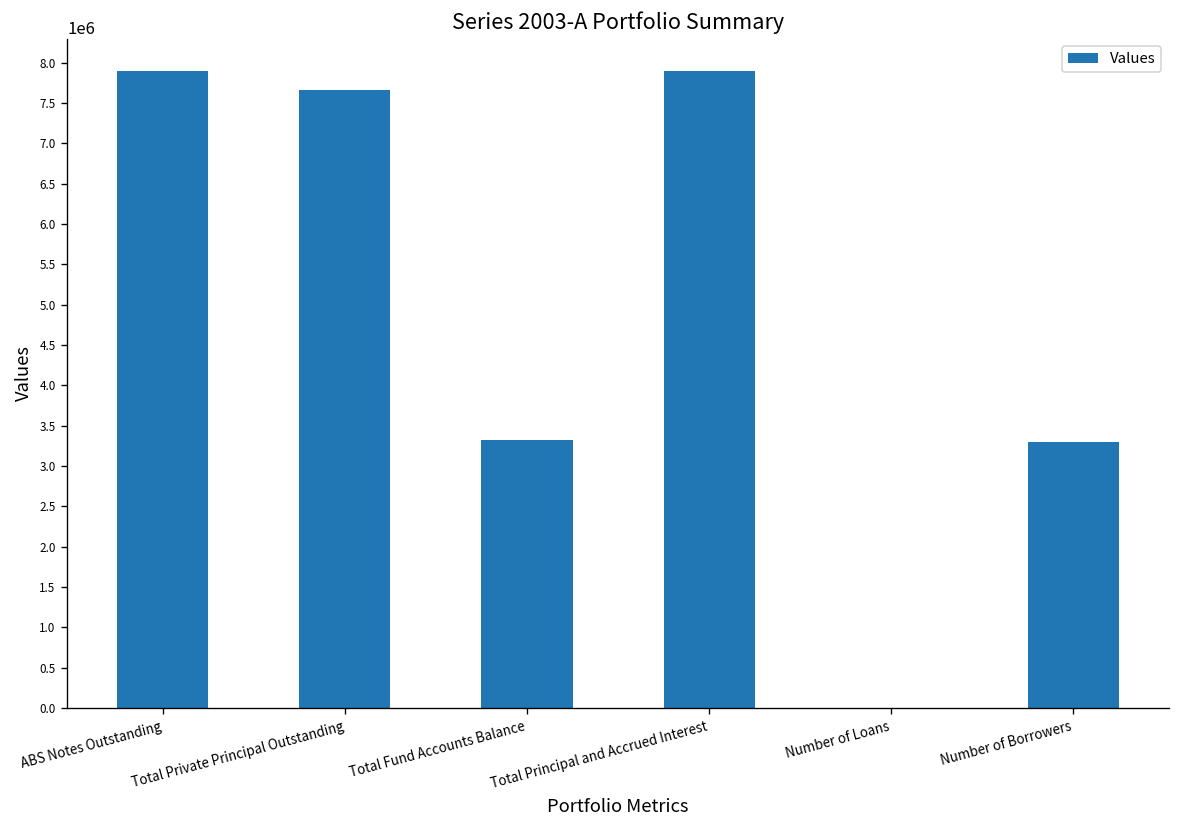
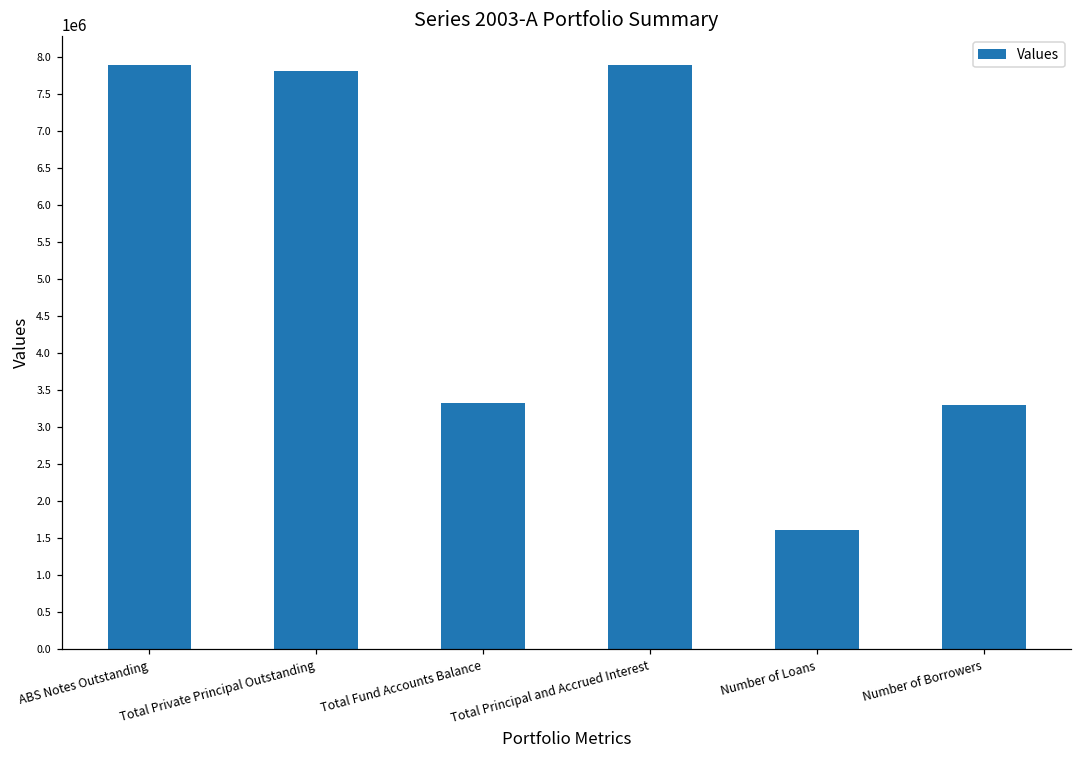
  {
    "ABS Notes Outstanding": 7900000,
-   "Total Private Principal Outstanding": 7700000,
+   "Total Private Principal Outstanding": 7800000,
    "Total Fund Accounts Balance": 3300000,
    "Total Principal and Accrued Interest": 7900000,
-   "Number of Loans": 0,
+   "Number of Loans": 1600000,
    "Number of Borrowers": 3300000
  }
